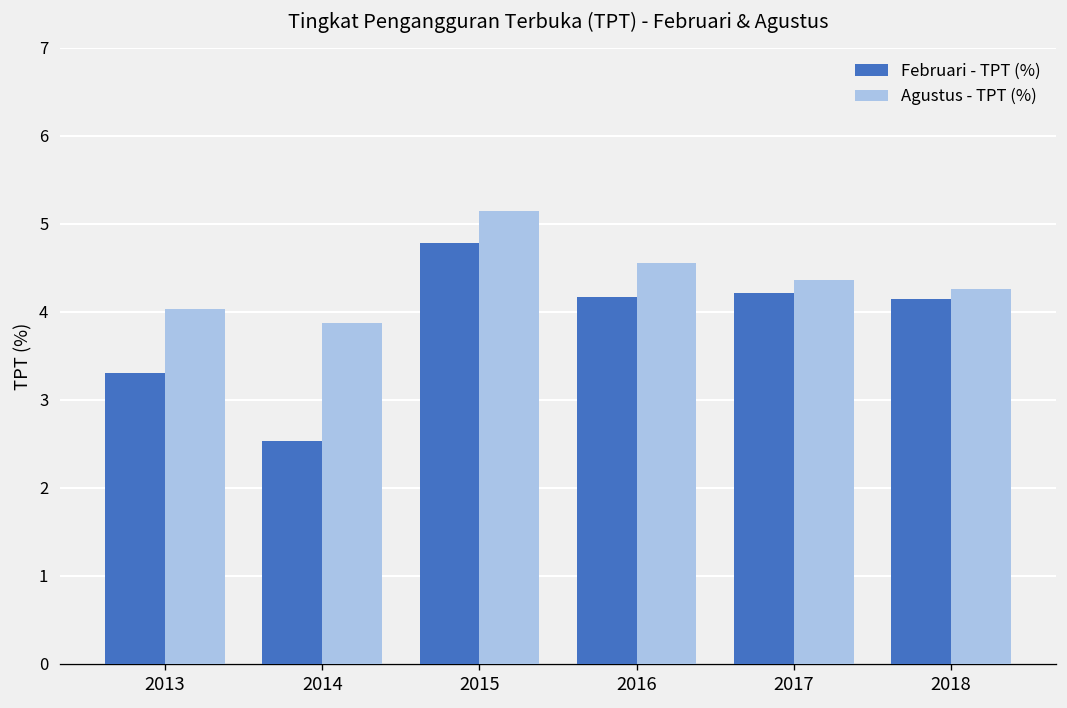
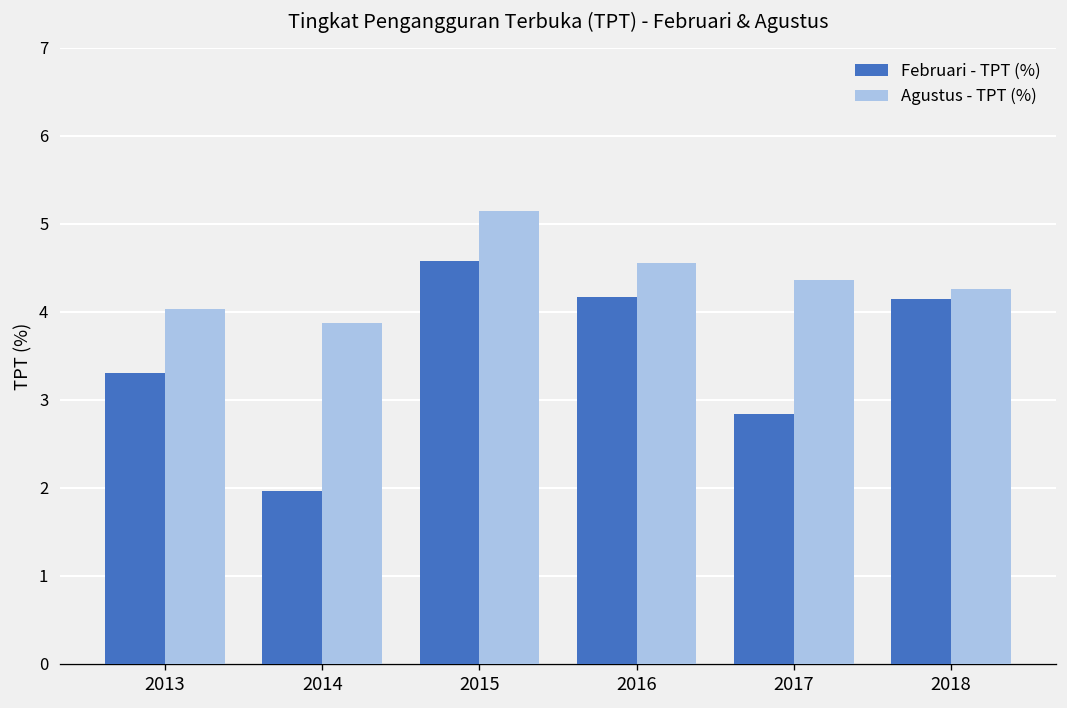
  {
    "Februari - TPT (%)": {
      "2013": 3.3,
-     "2014": 2.5,
-     "2015": 4.8,
+     "2014": 2.0,
+     "2015": 4.6,
      "2016": 4.2,
-     "2017": 4.2,
+     "2017": 2.8,
      "2018": 4.2
    },
    "Agustus - TPT (%)": {
      "2013": 4.0,
      "2014": 3.9,
      "2015": 5.2,
      "2016": 4.6,
      "2017": 4.4,
      "2018": 4.3
    }
  }
